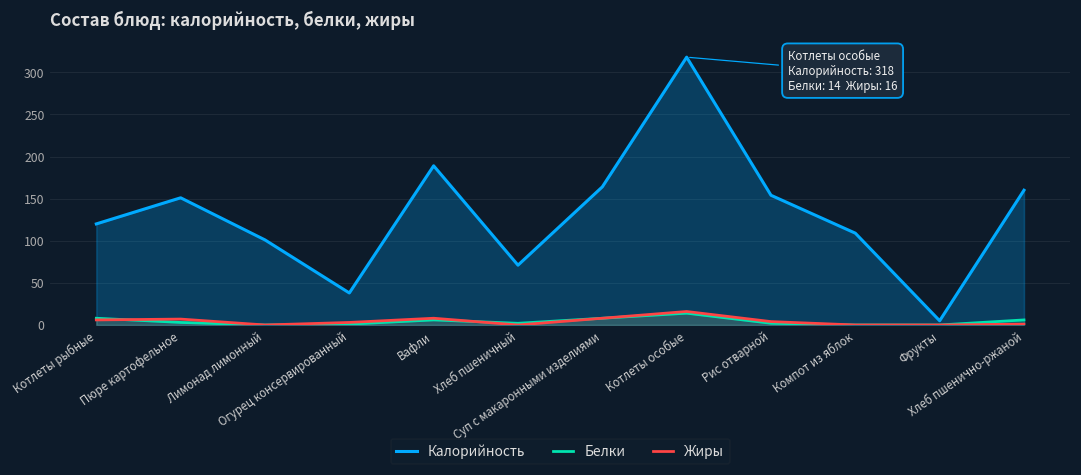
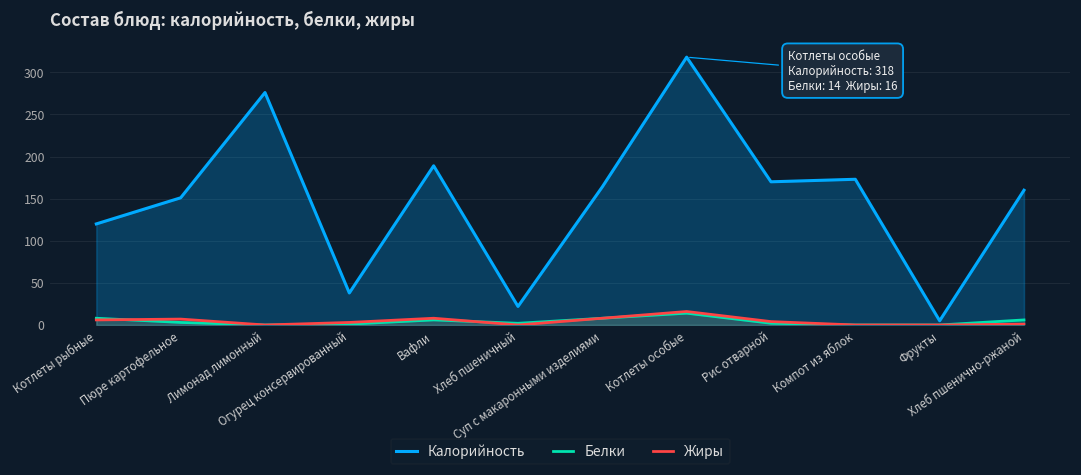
  {
    "Калорийность": {
      "Котлеты рыбные": 120,
      "Пюре картофельное": 150,
-     "Лимонад лимонный": 100,
+     "Лимонад лимонный": 280,
      "Огурец консервированный": 40,
      "Вафли": 190,
-     "Хлеб пшеничный": 70,
+     "Хлеб пшеничный": 20,
      "Суп с макаронными изделиями": 160,
-     "Рис отварной": 150,
-     "Компот из яблок": 110,
+     "Рис отварной": 170,
+     "Компот из яблок": 170,
      "Фрукты": 10,
      "Хлеб пшенично-ржаной": 160
    },
    "Белки": {
      "Пюре картофельное": 0,
      "Хлеб пшенично-ржаной": 10
    },
    "Жиры": {
      "Пюре картофельное": 10,
      "Хлеб пшенично-ржаной": 0
    }
  }
